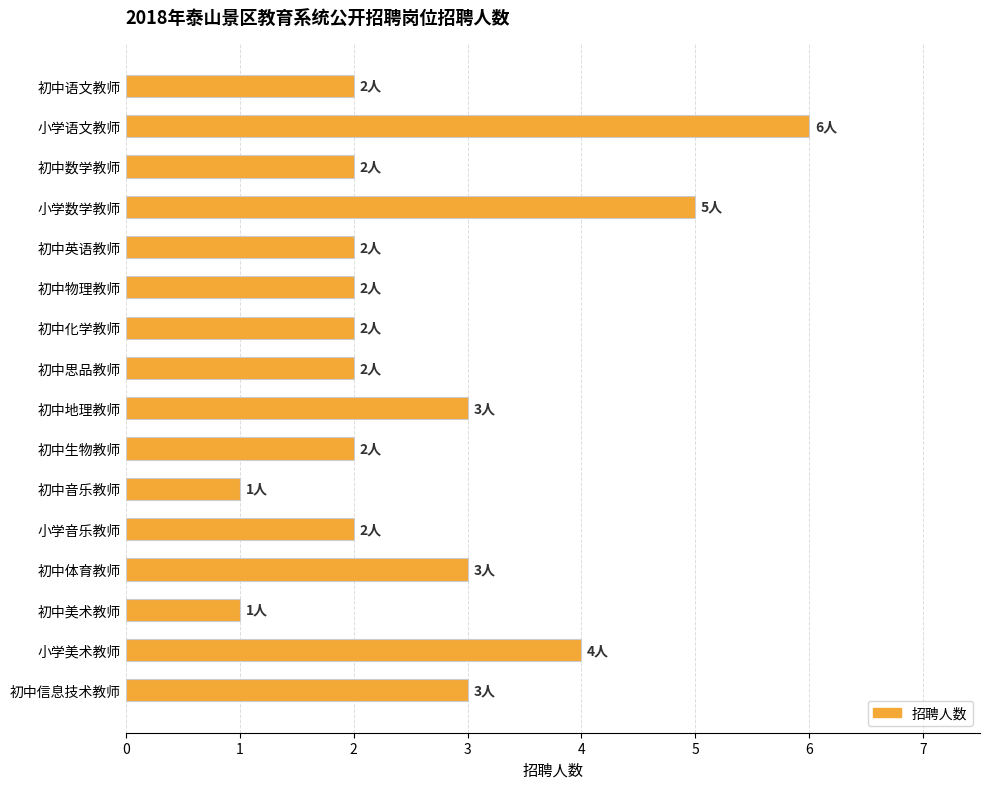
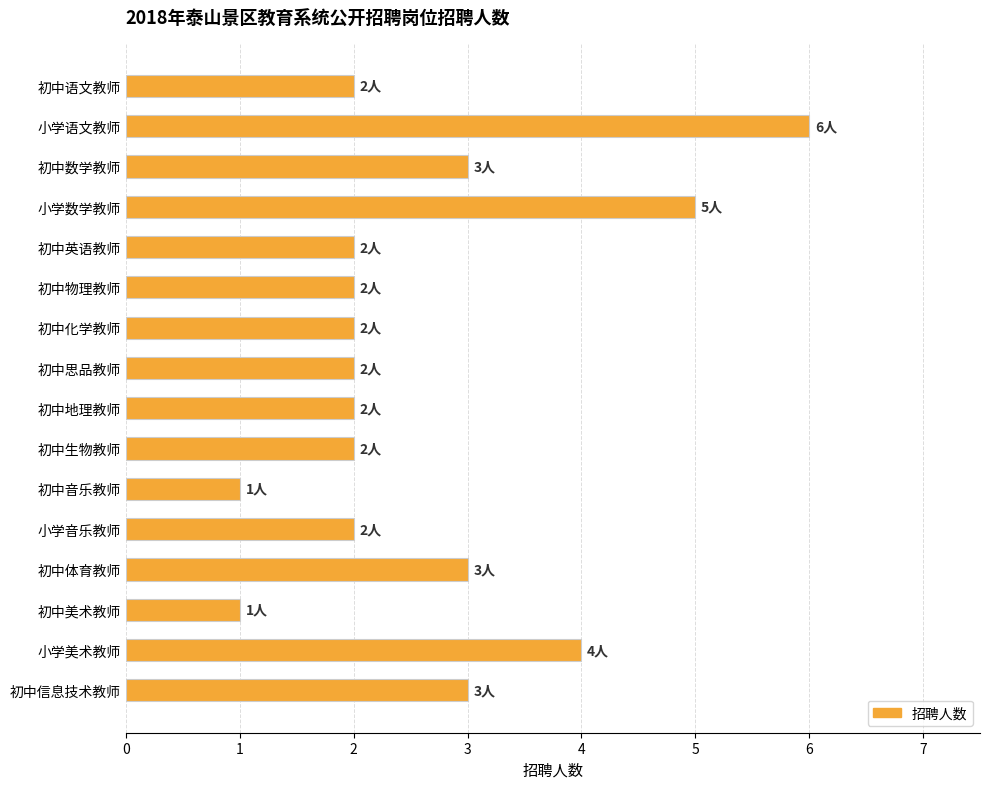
  {
    "初中语文教师": "2人",
    "小学语文教师": "6人",
-   "初中数学教师": "2人",
+   "初中数学教师": "3人",
    "小学数学教师": "5人",
    "初中英语教师": "2人",
    "初中物理教师": "2人",
    "初中化学教师": "2人",
    "初中思品教师": "2人",
-   "初中地理教师": "3人",
+   "初中地理教师": "2人",
    "初中生物教师": "2人",
    "初中音乐教师": "1人",
    "小学音乐教师": "2人",
    "初中体育教师": "3人",
    "初中美术教师": "1人",
    "小学美术教师": "4人",
    "初中信息技术教师": "3人"
  }
